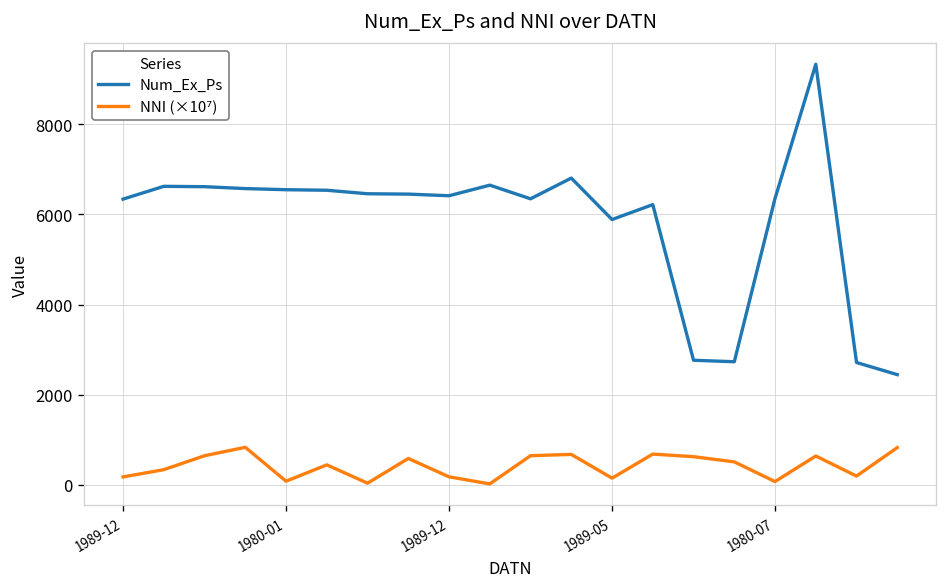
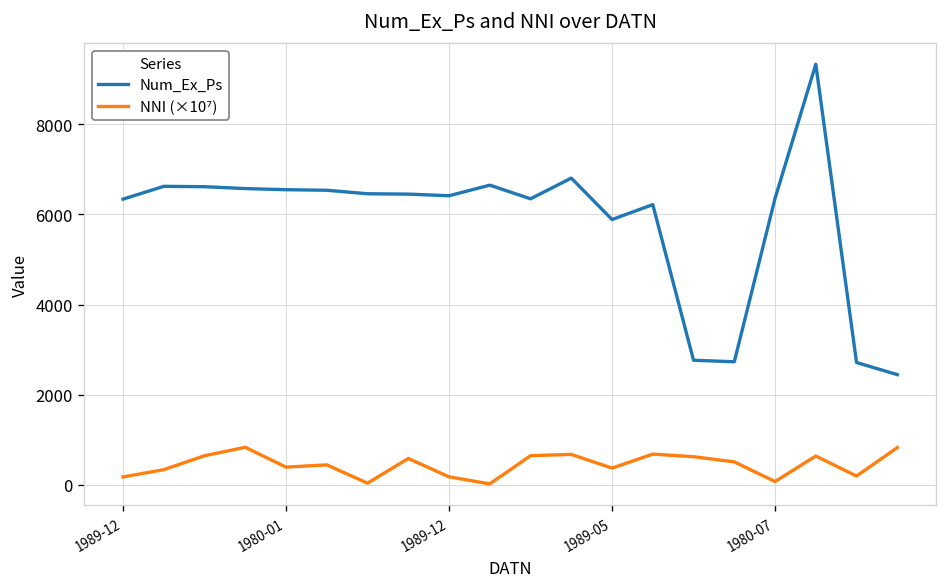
  {
    "Num_Ex_Ps": {
      "1980-01": 6600,
      "1989-05": 5900,
      "1980-07": 6400
    },
    "NNI (×10⁷)": {
-     "1980-01": 100,
-     "1989-05": 100,
+     "1980-01": 400,
+     "1989-05": 400,
      "1980-07": 100
    }
  }
